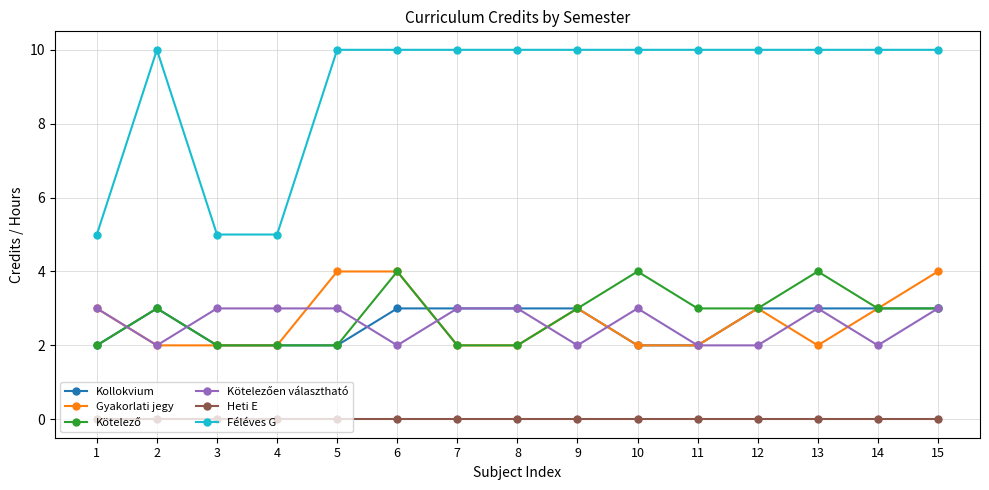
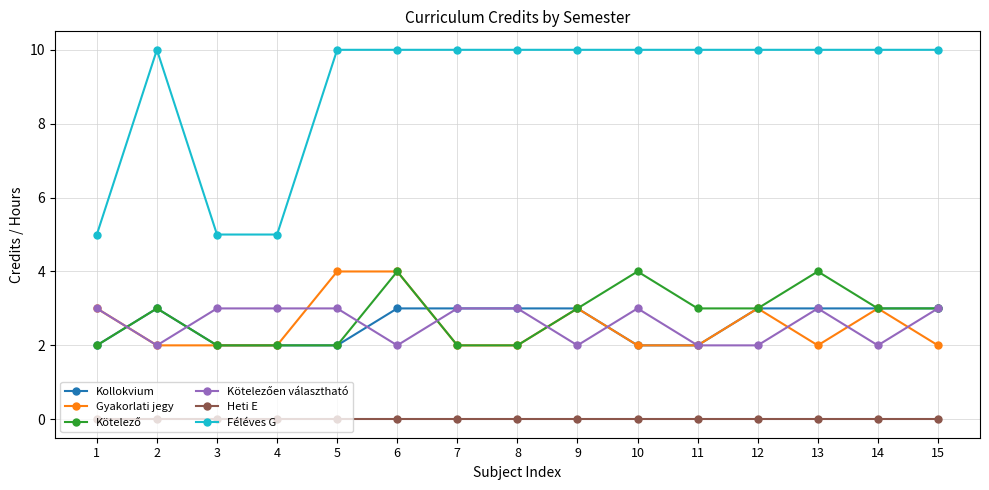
  {
    "Kollokvium": {
      "6": 3
    },
    "Gyakorlati jegy": {
      "5": 4,
      "13": 2,
-     "15": 4
+     "15": 2
    },
    "Kötelező": {
      "10": 4,
      "11": 3,
      "13": 4
    },
    "Kötelezően választható": {
      "3": 3,
      "4": 3,
      "5": 3,
      "6": 2,
      "9": 2,
      "10": 3,
      "12": 2,
      "14": 2
    },
    "Heti E": {
      "6": 0,
      "7": 0,
      "8": 0,
      "9": 0,
      "10": 0,
      "11": 0,
      "12": 0,
      "13": 0,
      "14": 0,
      "15": 0
    },
    "Féléves G": {
      "1": 5,
      "2": 10,
      "3": 5,
      "4": 5,
      "5": 10,
      "6": 10,
      "7": 10,
      "8": 10,
      "9": 10,
      "10": 10,
      "11": 10,
      "12": 10,
      "13": 10,
      "14": 10,
      "15": 10
    }
  }
